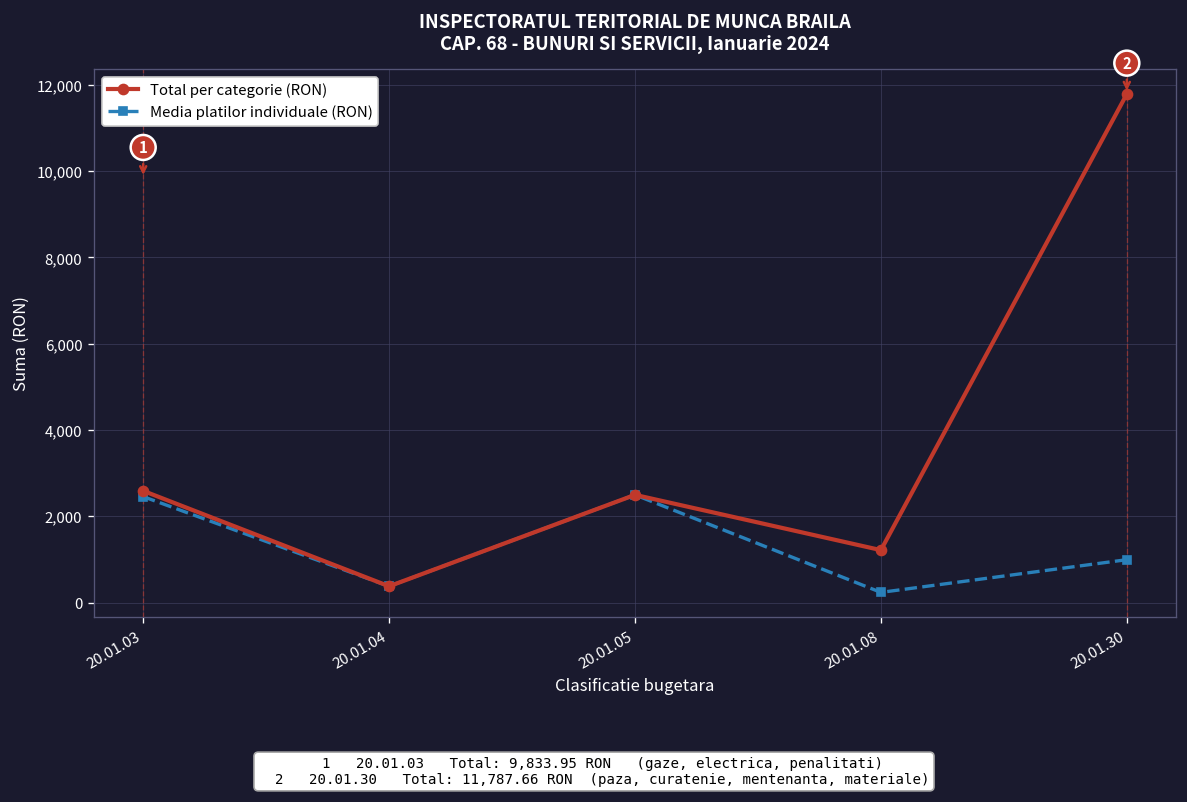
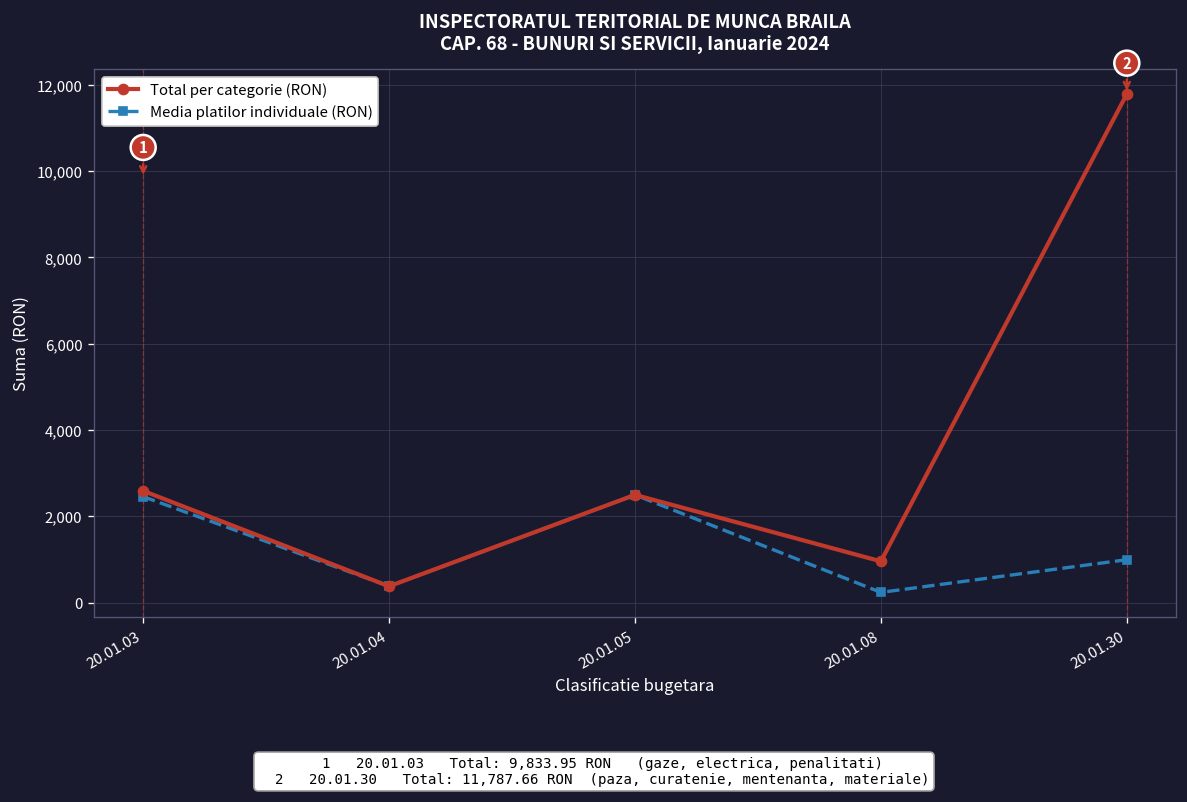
  {
    "Total per categorie (RON)": {
      "20.01.03": "2,600",
-     "20.01.08": "1,200"
+     "20.01.08": "1,000"
    },
    "Media platilor individuale (RON)": {
      "20.01.03": "2,500",
      "20.01.08": "200",
      "20.01.30": "1,000"
    }
  }
